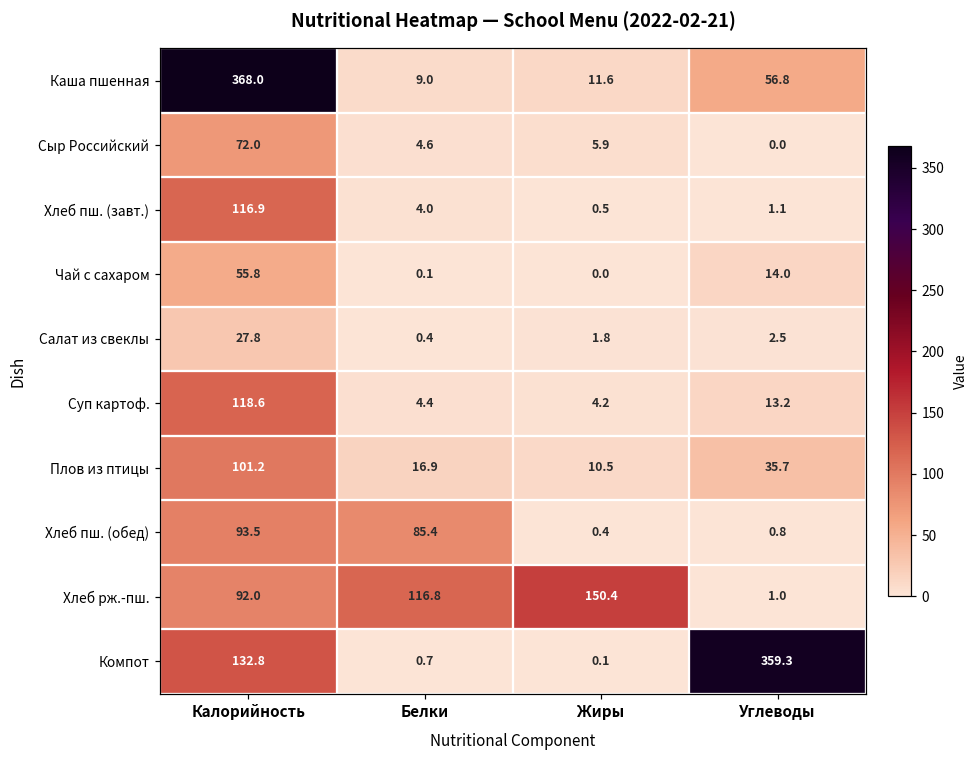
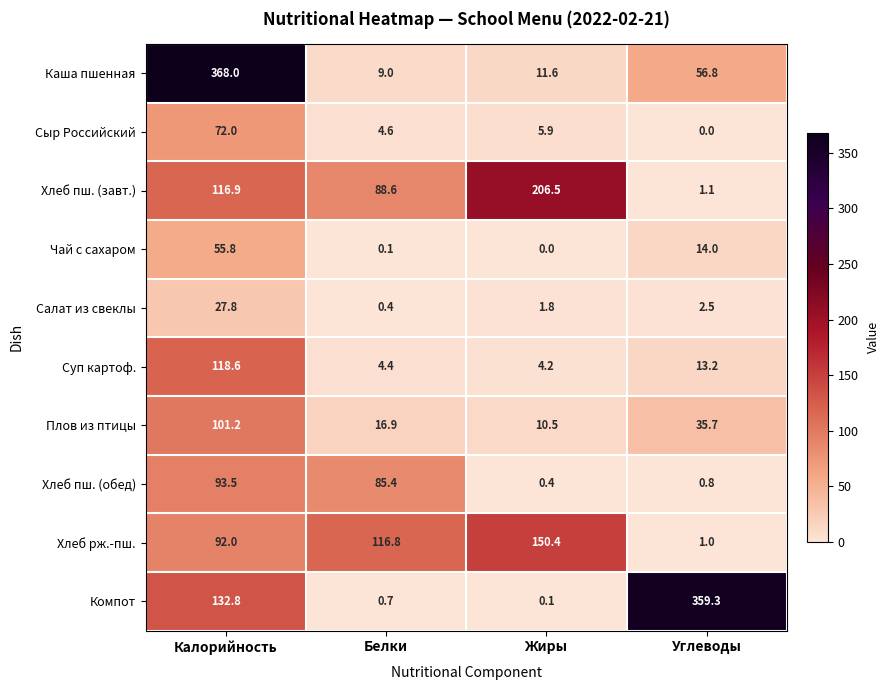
  {
    "Каша пшенная": {
      "Калорийность": 368.0,
      "Белки": 9.0,
      "Жиры": 11.6,
      "Углеводы": 56.8
    },
    "Сыр Российский": {
      "Калорийность": 72.0,
      "Белки": 4.6,
      "Жиры": 5.9,
      "Углеводы": 0.0
    },
    "Хлеб пш. (завт.)": {
      "Калорийность": 116.9,
-     "Белки": 4.0,
-     "Жиры": 0.5,
+     "Белки": 88.6,
+     "Жиры": 206.5,
      "Углеводы": 1.1
    },
    "Чай с сахаром": {
      "Калорийность": 55.8,
      "Белки": 0.1,
      "Жиры": 0.0,
      "Углеводы": 14.0
    },
    "Салат из свеклы": {
      "Калорийность": 27.8,
      "Белки": 0.4,
      "Жиры": 1.8,
      "Углеводы": 2.5
    },
    "Суп картоф.": {
      "Калорийность": 118.6,
      "Белки": 4.4,
      "Жиры": 4.2,
      "Углеводы": 13.2
    },
    "Плов из птицы": {
      "Калорийность": 101.2,
      "Белки": 16.9,
      "Жиры": 10.5,
      "Углеводы": 35.7
    },
    "Хлеб пш. (обед)": {
      "Калорийность": 93.5,
      "Белки": 85.4,
      "Жиры": 0.4,
      "Углеводы": 0.8
    },
    "Хлеб рж.-пш.": {
      "Калорийность": 92.0,
      "Белки": 116.8,
      "Жиры": 150.4,
      "Углеводы": 1.0
    },
    "Компот": {
      "Калорийность": 132.8,
      "Белки": 0.7,
      "Жиры": 0.1,
      "Углеводы": 359.3
    }
  }
